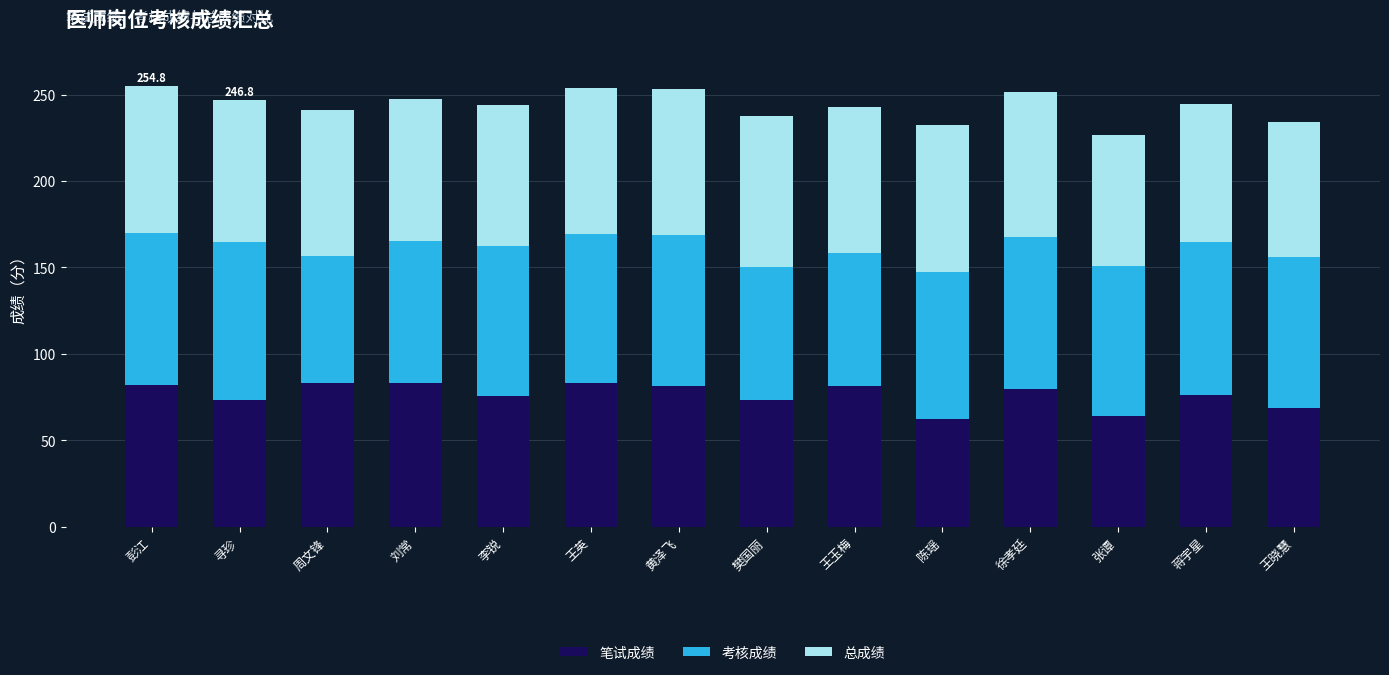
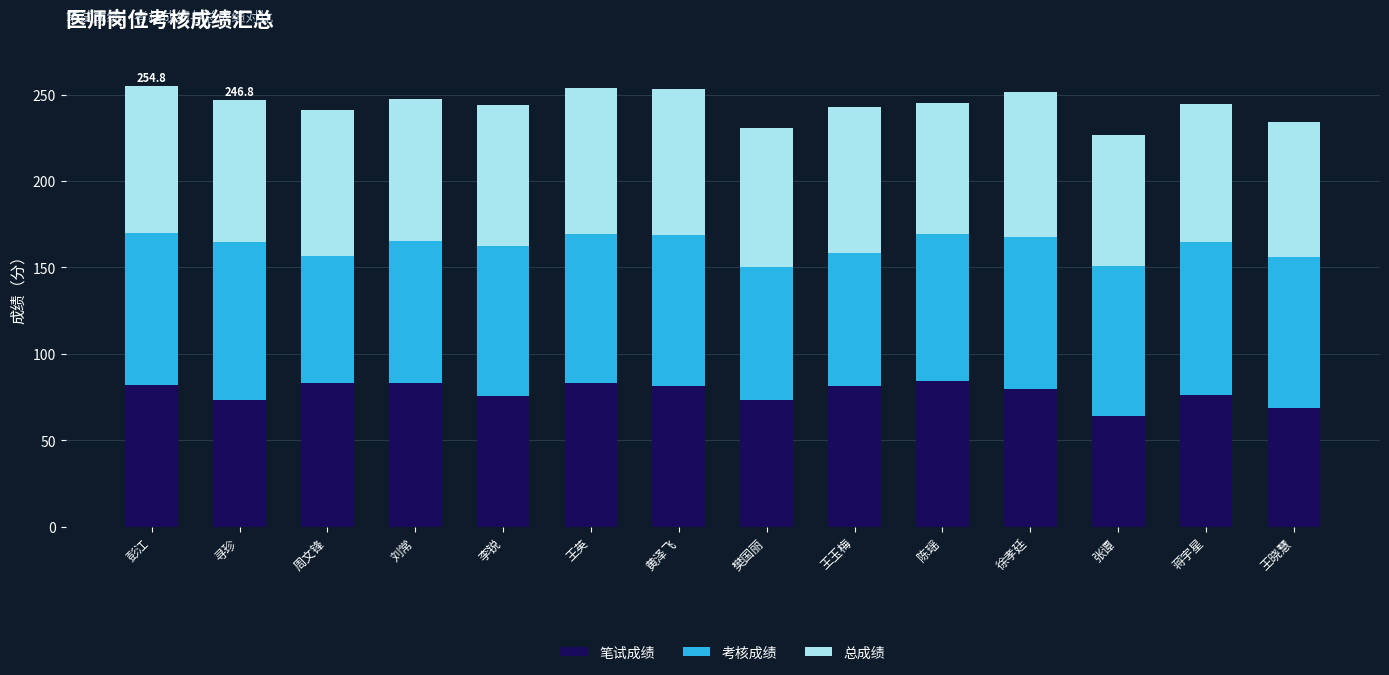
  {
    "笔试成绩": {
      "彭江": 82,
      "寻珍": 73,
      "周文锋": 83,
      "刘常": 83,
      "李锐": 76,
      "王英": 83,
      "黄泽飞": 81,
      "樊国丽": 73,
      "王玉梅": 82,
-     "陈瑶": 62,
+     "陈瑶": 84,
      "徐孝廷": 80,
      "张谭": 64,
      "蒋宇星": 76,
      "王晓慧": 68
    },
    "考核成绩": {
      "彭江": 88,
      "寻珍": 91,
      "周文锋": 74,
      "刘常": 82,
      "李锐": 87,
      "王英": 86,
      "黄泽飞": 88,
      "樊国丽": 77,
      "王玉梅": 77,
      "陈瑶": 85,
      "徐孝廷": 88,
      "张谭": 87,
      "蒋宇星": 89,
      "王晓慧": 88
    },
    "总成绩": {
      "周文锋": 85,
      "刘常": 83,
      "李锐": 81,
      "王英": 85,
      "黄泽飞": 84,
-     "樊国丽": 87,
+     "樊国丽": 81,
      "王玉梅": 84,
-     "陈瑶": 85,
+     "陈瑶": 76,
      "徐孝廷": 84,
      "张谭": 75,
      "蒋宇星": 79,
      "王晓慧": 78
    }
  }
